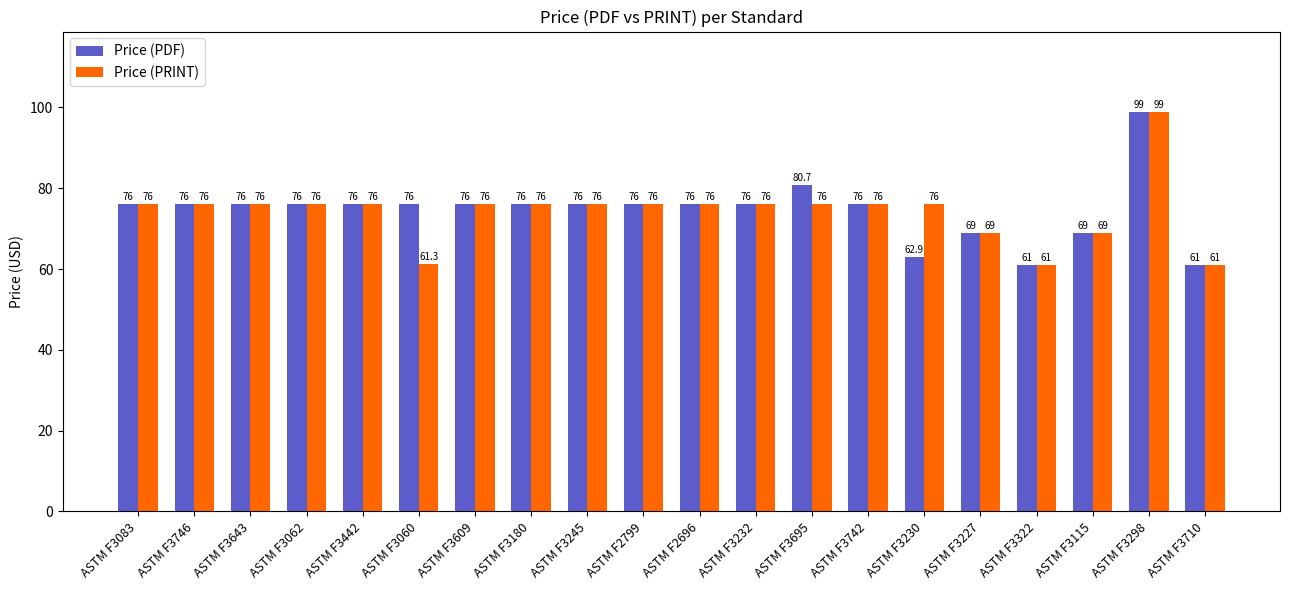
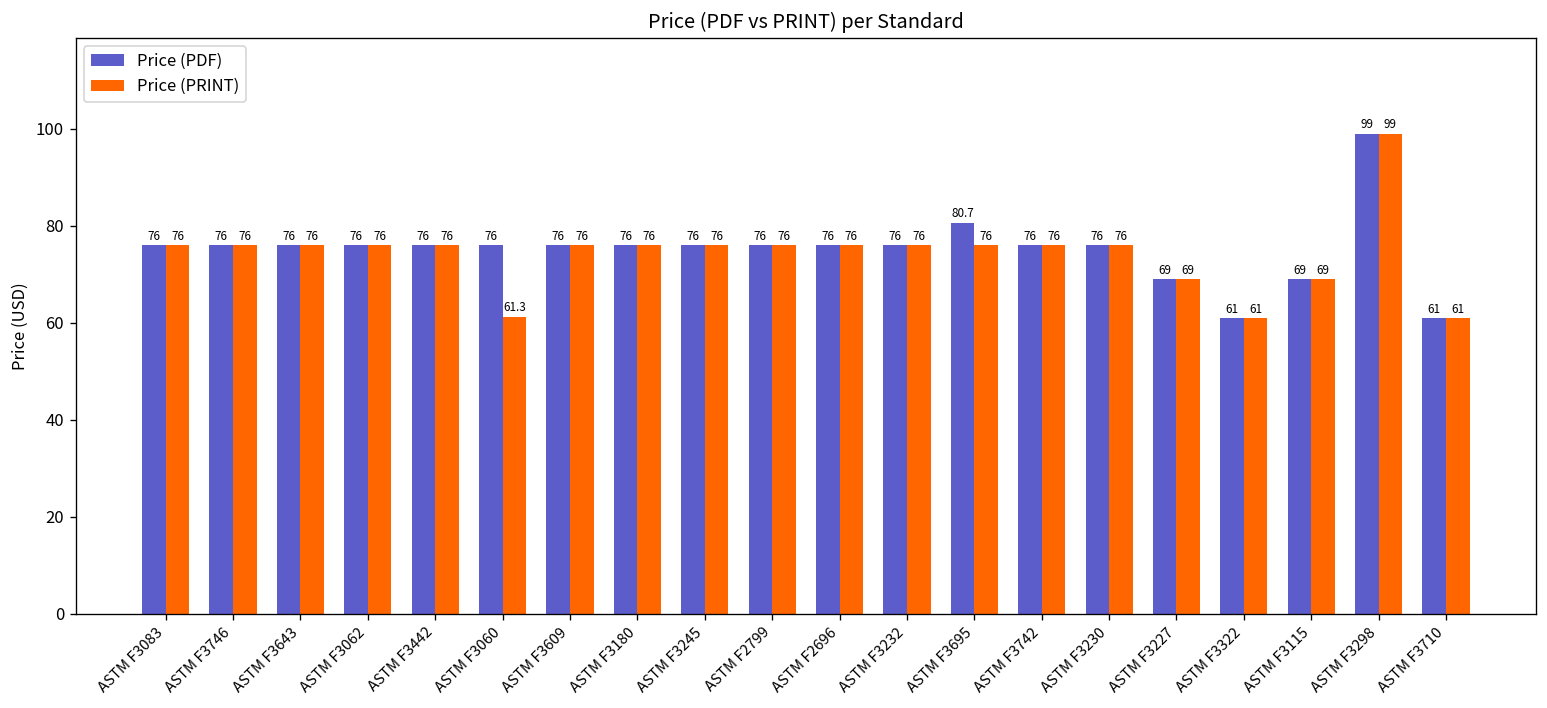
  {
    "Price (PDF)": {
      "ASTM F3083": 76,
      "ASTM F3746": 76,
      "ASTM F3643": 76,
      "ASTM F3062": 76,
      "ASTM F3442": 76,
      "ASTM F3060": 76,
      "ASTM F3609": 76,
      "ASTM F3180": 76,
      "ASTM F3245": 76,
      "ASTM F2799": 76,
      "ASTM F2696": 76,
      "ASTM F3232": 76,
      "ASTM F3695": 80.7,
      "ASTM F3742": 76,
-     "ASTM F3230": 62.9,
+     "ASTM F3230": 76,
      "ASTM F3227": 69,
      "ASTM F3322": 61,
      "ASTM F3115": 69,
      "ASTM F3298": 99,
      "ASTM F3710": 61
    },
    "Price (PRINT)": {
      "ASTM F3083": 76,
      "ASTM F3746": 76,
      "ASTM F3643": 76,
      "ASTM F3062": 76,
      "ASTM F3442": 76,
      "ASTM F3060": 61.3,
      "ASTM F3609": 76,
      "ASTM F3180": 76,
      "ASTM F3245": 76,
      "ASTM F2799": 76,
      "ASTM F2696": 76,
      "ASTM F3232": 76,
      "ASTM F3695": 76,
      "ASTM F3742": 76,
      "ASTM F3230": 76,
      "ASTM F3227": 69,
      "ASTM F3322": 61,
      "ASTM F3115": 69,
      "ASTM F3298": 99,
      "ASTM F3710": 61
    }
  }
